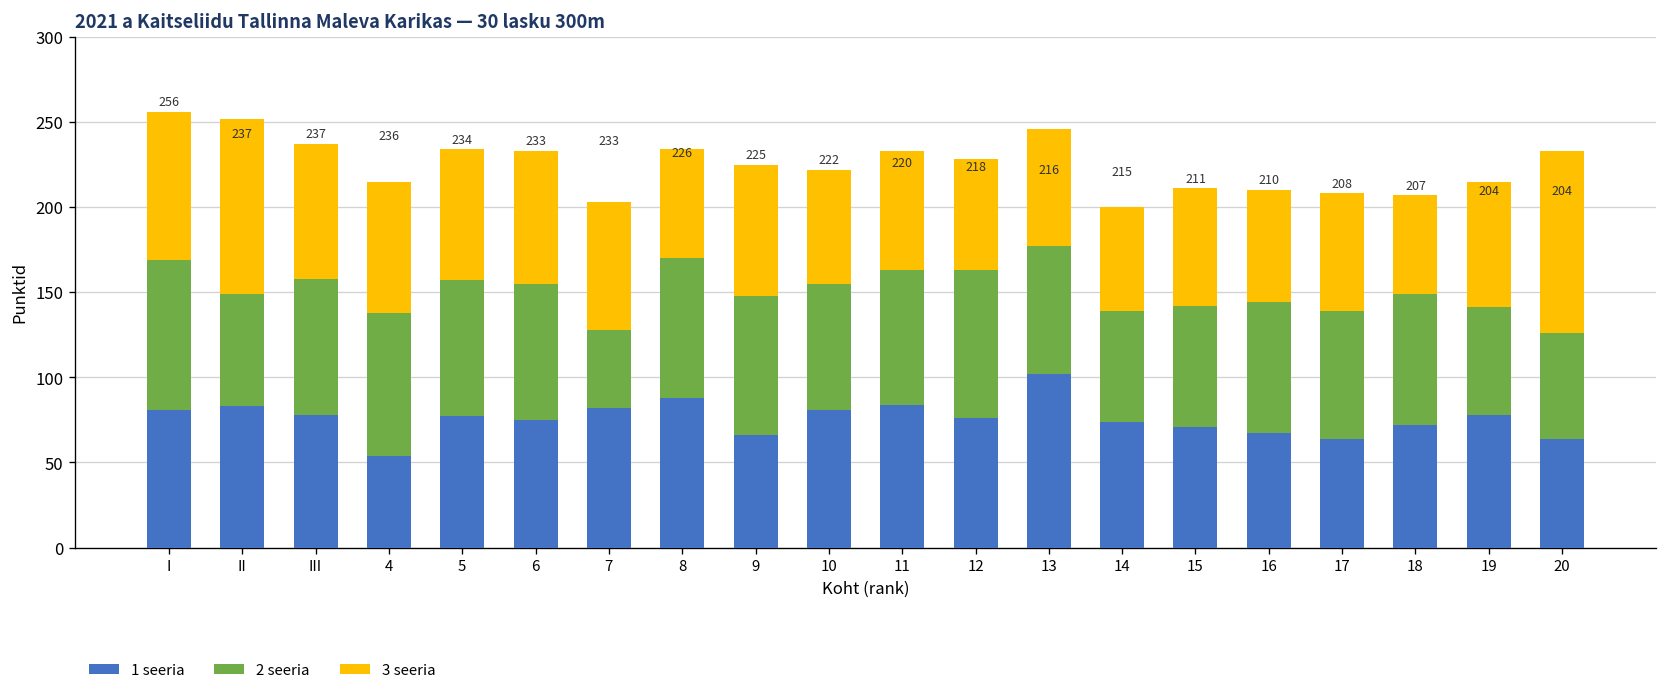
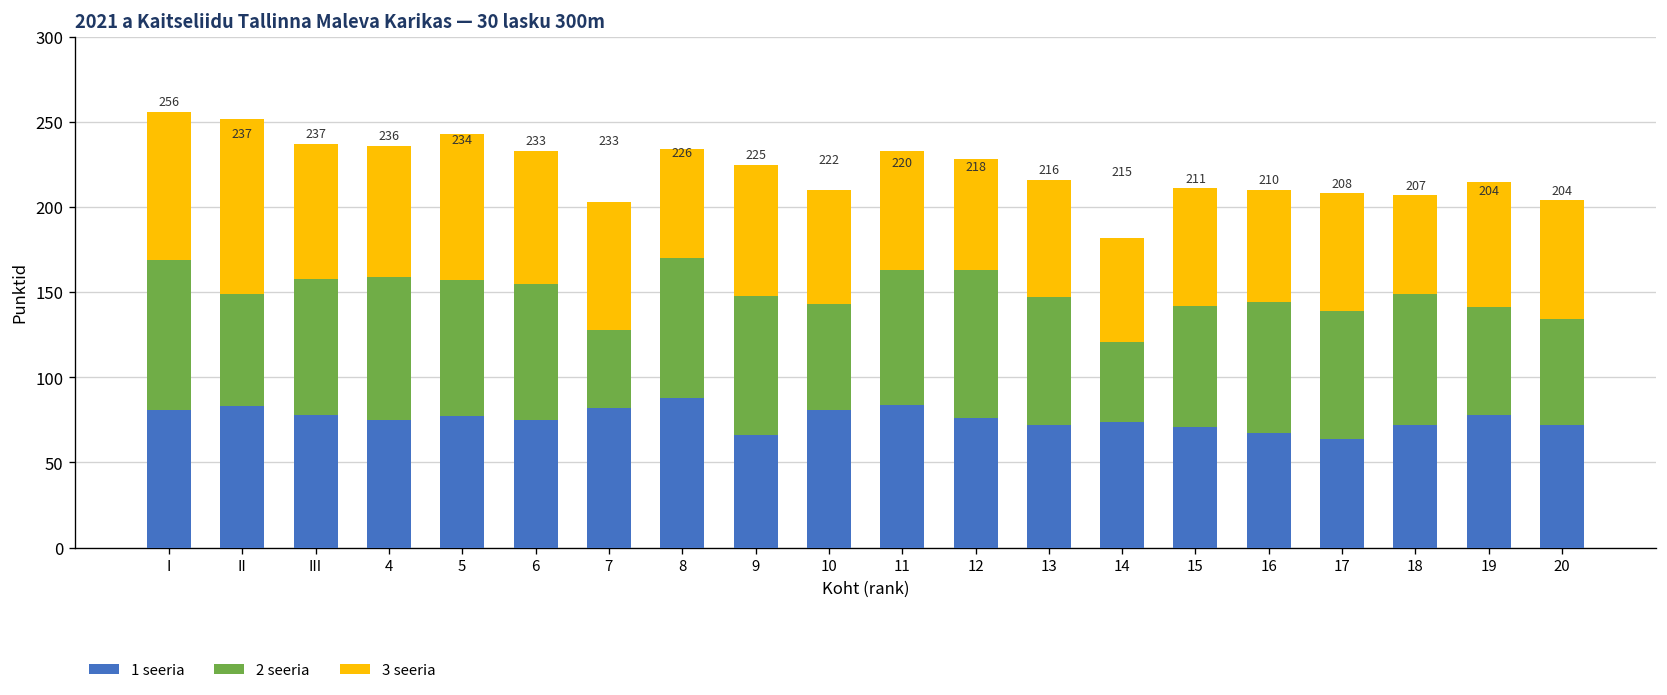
  {
    "1 seeria": {
      "I": 81,
      "II": 83,
      "III": 78,
-     "4": 54,
+     "4": 75,
      "5": 77,
      "6": 75,
      "7": 82,
      "8": 88,
      "9": 66,
      "10": 81,
      "11": 84,
      "12": 76,
-     "13": 102,
+     "13": 72,
      "14": 74,
      "15": 71,
      "16": 67,
      "17": 64,
      "18": 72,
      "19": 78,
-     "20": 64
+     "20": 72
    },
    "2 seeria": {
      "I": 88,
      "II": 66,
      "III": 80,
      "4": 84,
      "5": 80,
      "6": 80,
      "7": 46,
      "8": 82,
      "9": 82,
-     "10": 74,
+     "10": 62,
      "11": 79,
      "12": 87,
      "13": 75,
-     "14": 65,
+     "14": 47,
      "15": 71,
      "16": 77,
      "17": 75,
      "18": 77,
      "19": 63,
      "20": 62
    },
    "3 seeria": {
      "4": 77,
-     "5": 77,
+     "5": 86,
      "7": 75,
-     "20": 107
+     "20": 70
    }
  }
